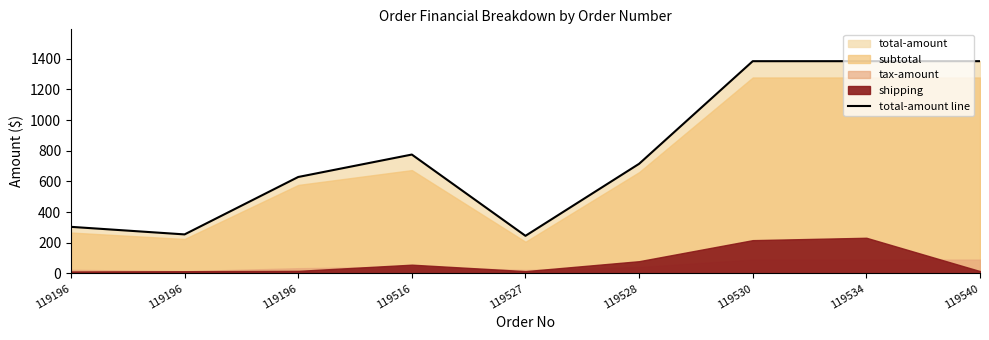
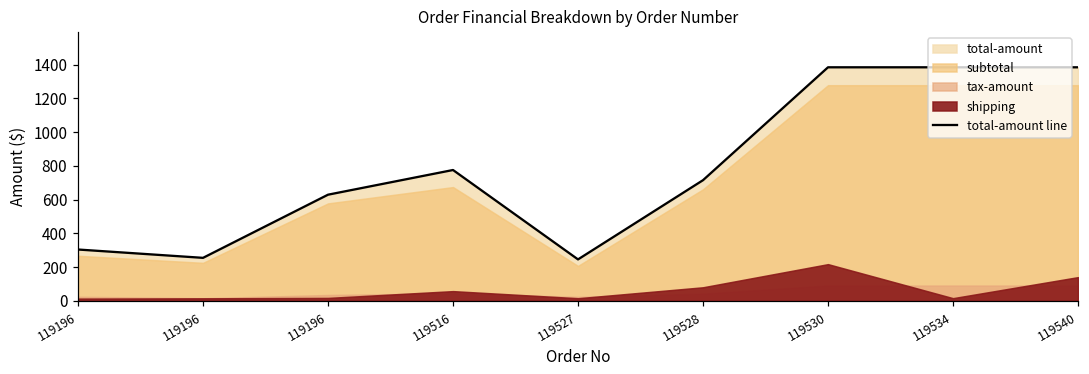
  {
    "shipping": {
      "119528": 80,
      "119530": 220,
-     "119534": 230,
-     "119540": 20
+     "119534": 20,
+     "119540": 140
    }
  }
